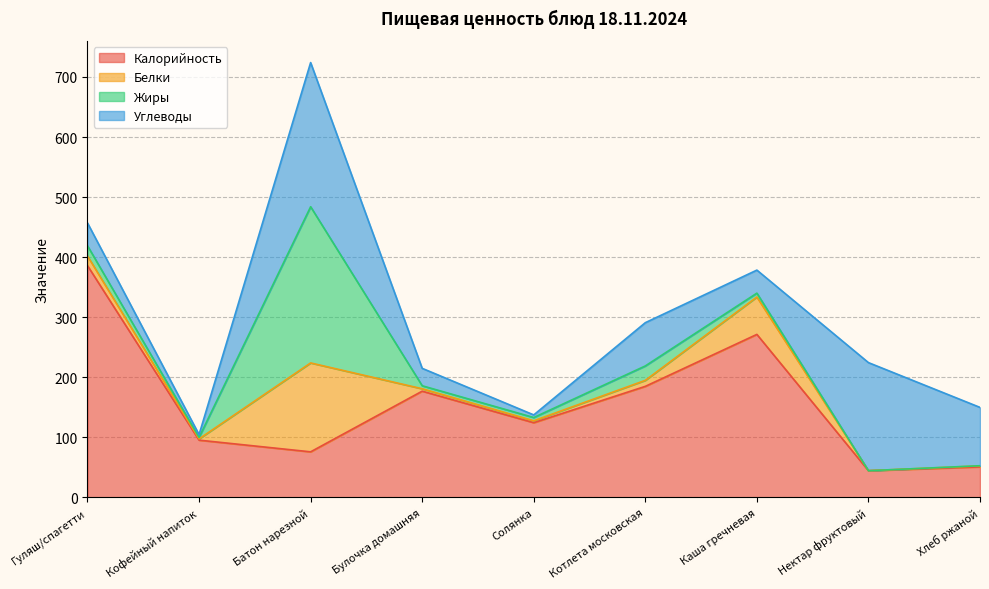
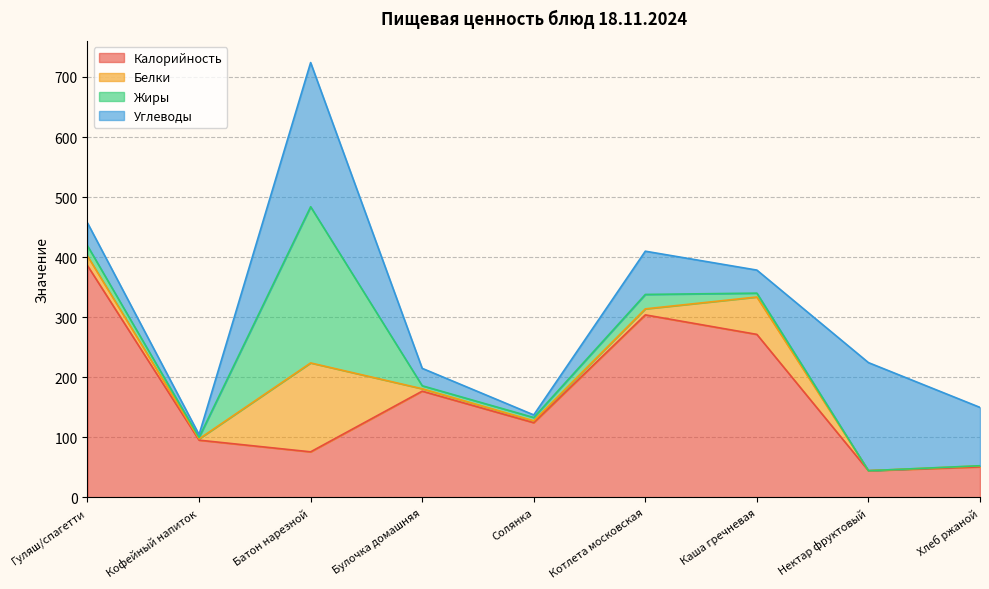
  {
    "Калорийность": {
      "Гуляш/спагетти": 390,
      "Батон нарезной": 80,
-     "Котлета московская": 190,
+     "Котлета московская": 300,
      "Каша гречневая": 270
    },
    "Белки": {
      "Гуляш/спагетти": 20,
      "Батон нарезной": 150,
      "Котлета московская": 10,
      "Каша гречневая": 60
    },
    "Жиры": {
      "Гуляш/спагетти": 20,
      "Батон нарезной": 260,
      "Булочка домашняя": 10,
      "Солянка": 10,
      "Котлета московская": 20,
      "Каша гречневая": 10
    },
    "Углеводы": {
      "Гуляш/спагетти": 40,
      "Кофейный напиток": 0,
      "Батон нарезной": 240,
      "Булочка домашняя": 30,
      "Солянка": 0,
      "Котлета московская": 70,
      "Каша гречневая": 40,
      "Нектар фруктовый": 180,
      "Хлеб ржаной": 100
    }
  }
